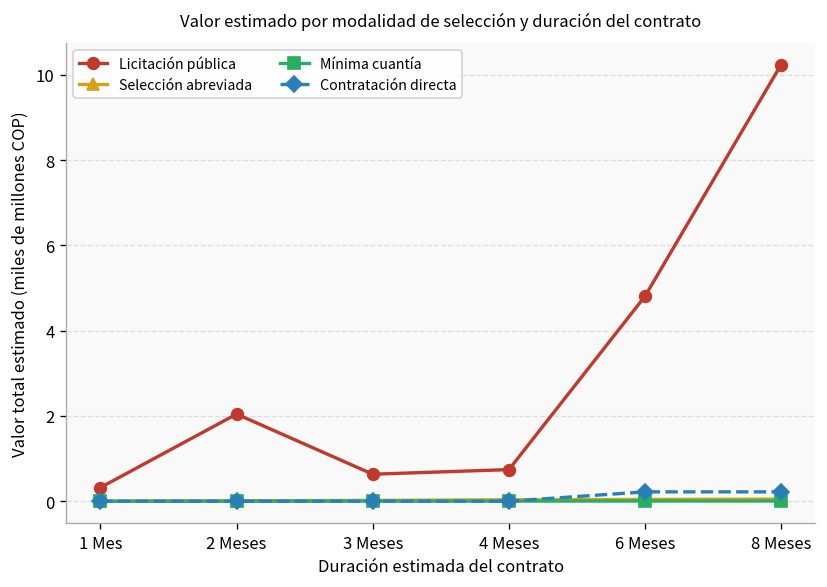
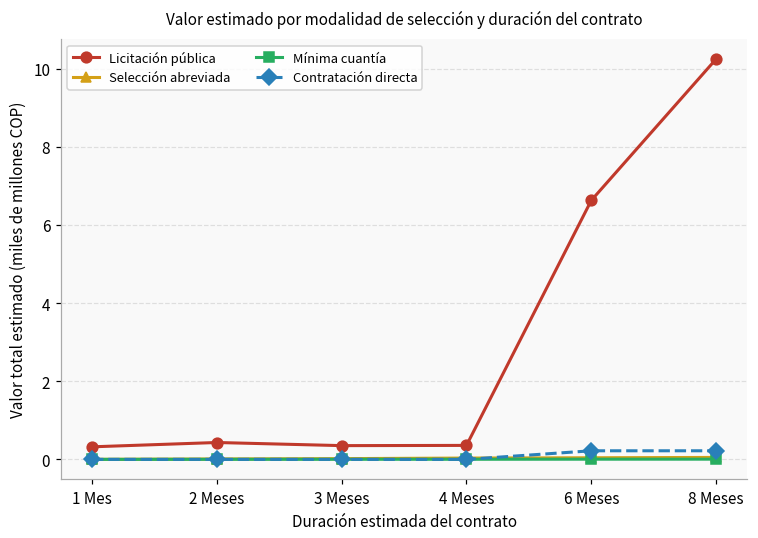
  {
    "Licitación pública": {
      "1 Mes": 0.3,
-     "2 Meses": 2.0,
-     "3 Meses": 0.6,
-     "4 Meses": 0.7,
-     "6 Meses": 4.8,
+     "2 Meses": 0.4,
+     "3 Meses": 0.4,
+     "4 Meses": 0.4,
+     "6 Meses": 6.6,
      "8 Meses": 10.2
    },
    "Contratación directa": {
      "6 Meses": 0.2,
      "8 Meses": 0.2
    }
  }
